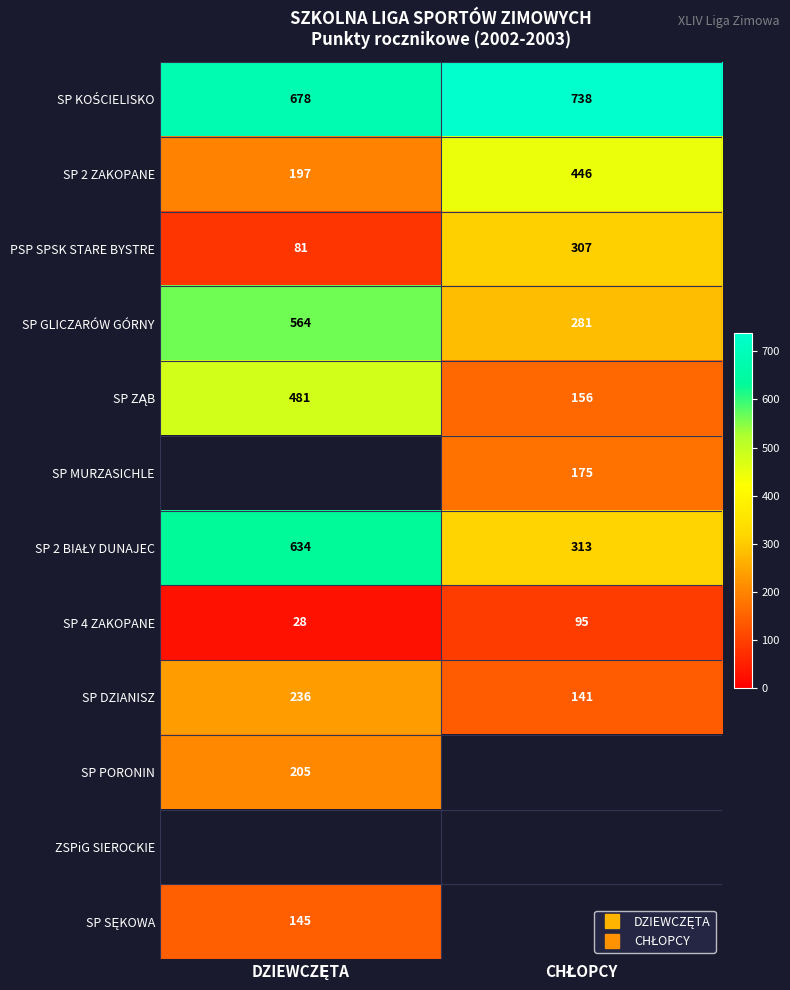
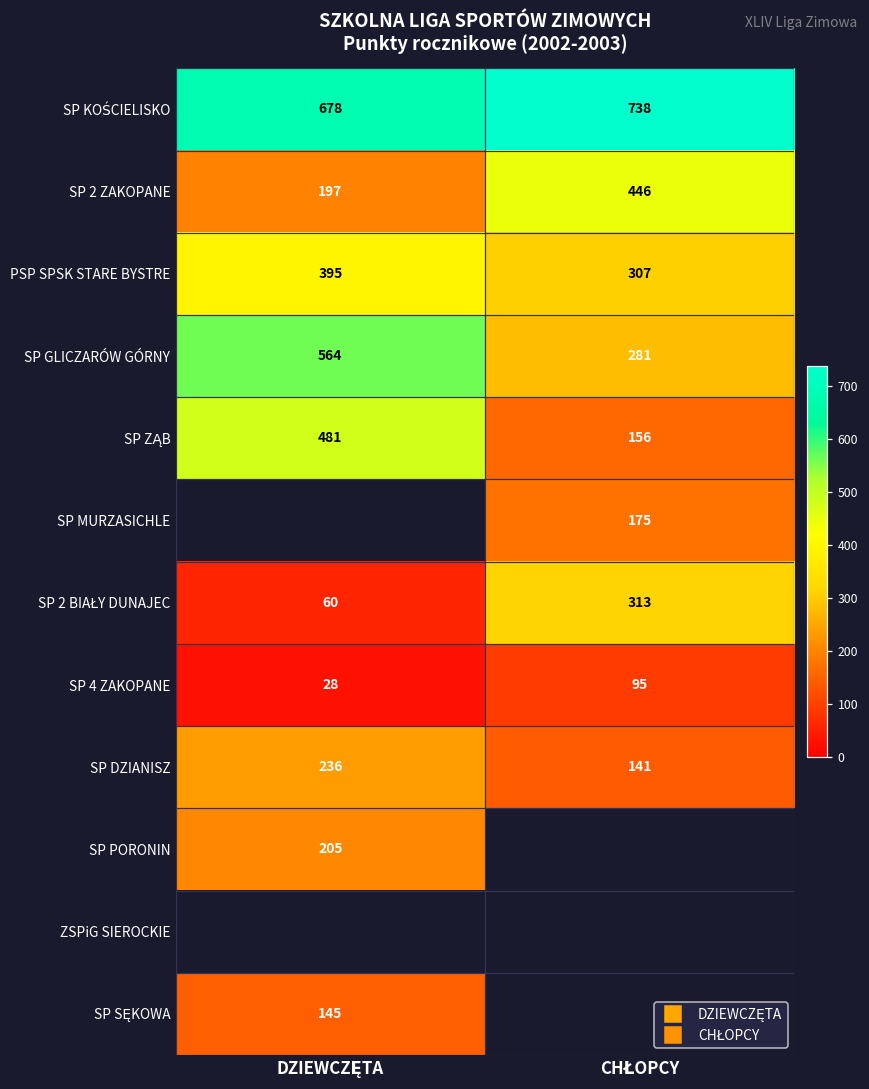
  {
    "SP KOŚCIELISKO": {
      "DZIEWCZĘTA": 678,
      "CHŁOPCY": 738
    },
    "SP 2 ZAKOPANE": {
      "DZIEWCZĘTA": 197,
      "CHŁOPCY": 446
    },
    "PSP SPSK STARE BYSTRE": {
-     "DZIEWCZĘTA": 81,
+     "DZIEWCZĘTA": 395,
      "CHŁOPCY": 307
    },
    "SP GLICZARÓW GÓRNY": {
      "DZIEWCZĘTA": 564,
      "CHŁOPCY": 281
    },
    "SP ZĄB": {
      "DZIEWCZĘTA": 481,
      "CHŁOPCY": 156
    },
    "SP MURZASICHLE": {
      "CHŁOPCY": 175
    },
    "SP 2 BIAŁY DUNAJEC": {
-     "DZIEWCZĘTA": 634,
+     "DZIEWCZĘTA": 60,
      "CHŁOPCY": 313
    },
    "SP 4 ZAKOPANE": {
      "DZIEWCZĘTA": 28,
      "CHŁOPCY": 95
    },
    "SP DZIANISZ": {
      "DZIEWCZĘTA": 236,
      "CHŁOPCY": 141
    },
    "SP PORONIN": {
      "DZIEWCZĘTA": 205
    },
    "SP SĘKOWA": {
      "DZIEWCZĘTA": 145
    }
  }
